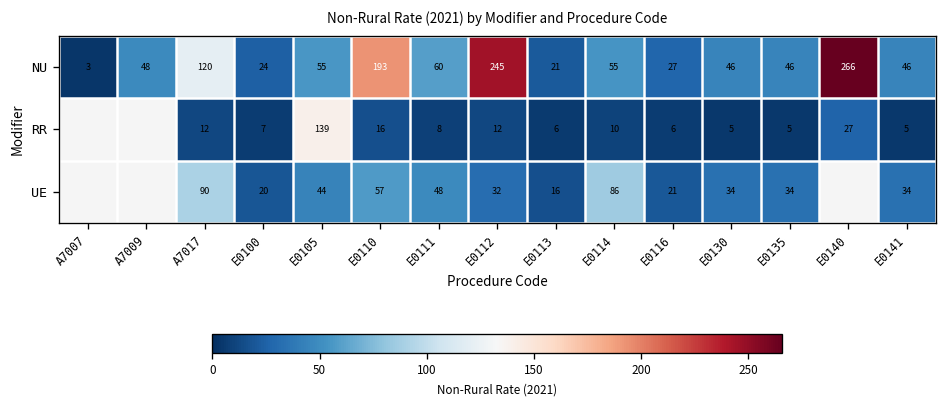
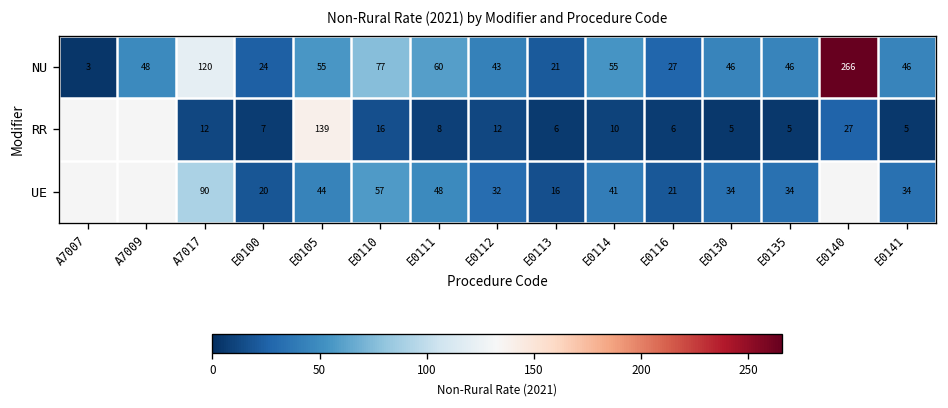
  {
    "NU": {
      "A7007": 3,
      "A7009": 48,
      "A7017": 120,
      "E0100": 24,
      "E0105": 55,
-     "E0110": 193,
+     "E0110": 77,
      "E0111": 60,
-     "E0112": 245,
+     "E0112": 43,
      "E0113": 21,
      "E0114": 55,
      "E0116": 27,
      "E0130": 46,
      "E0135": 46,
      "E0140": 266,
      "E0141": 46
    },
    "RR": {
      "A7017": 12,
      "E0100": 7,
      "E0105": 139,
      "E0110": 16,
      "E0111": 8,
      "E0112": 12,
      "E0113": 6,
      "E0114": 10,
      "E0116": 6,
      "E0130": 5,
      "E0135": 5,
      "E0140": 27,
      "E0141": 5
    },
    "UE": {
      "A7017": 90,
      "E0100": 20,
      "E0105": 44,
      "E0110": 57,
      "E0111": 48,
      "E0112": 32,
      "E0113": 16,
-     "E0114": 86,
+     "E0114": 41,
      "E0116": 21,
      "E0130": 34,
      "E0135": 34,
      "E0141": 34
    }
  }
